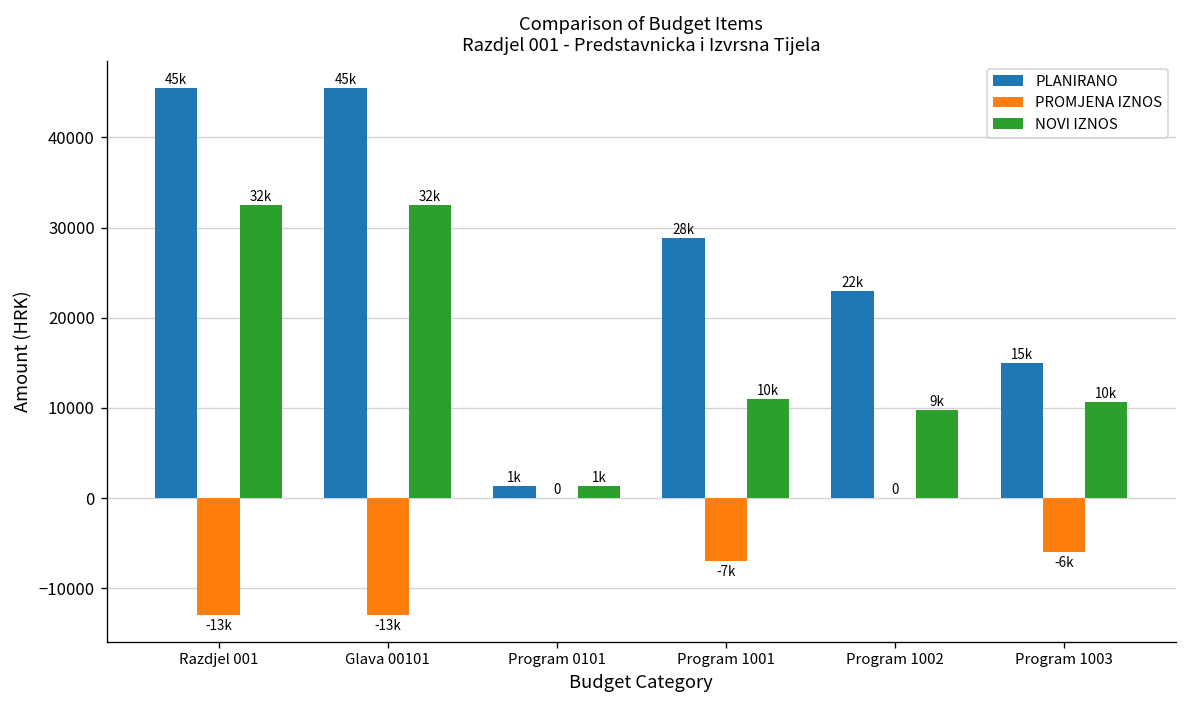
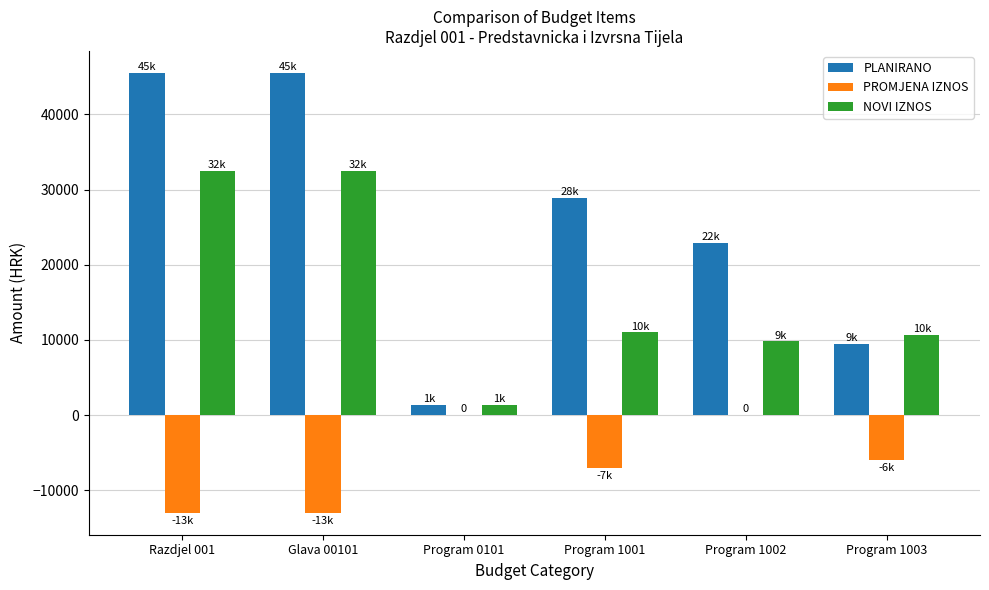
  {
    "PLANIRANO": {
      "Program 0101": "1k",
-     "Program 1003": "15k"
+     "Program 1003": "9k"
    },
    "PROMJENA IZNOS": {
      "Razdjel 001": "-13k",
      "Glava 00101": "-13k",
      "Program 0101": "0",
      "Program 1001": "-7k",
      "Program 1002": "0",
      "Program 1003": "-6k"
    },
    "NOVI IZNOS": {
      "Program 0101": "1k"
    }
  }
